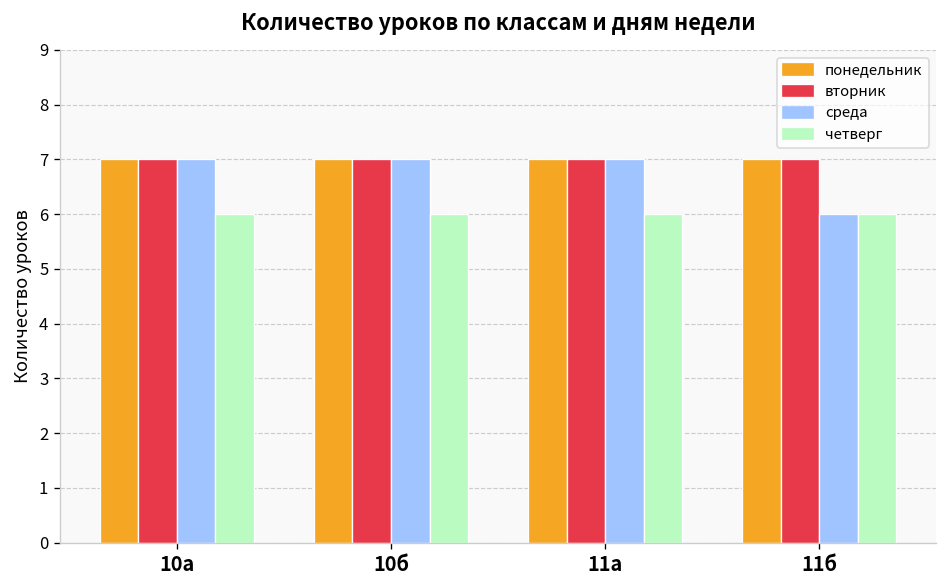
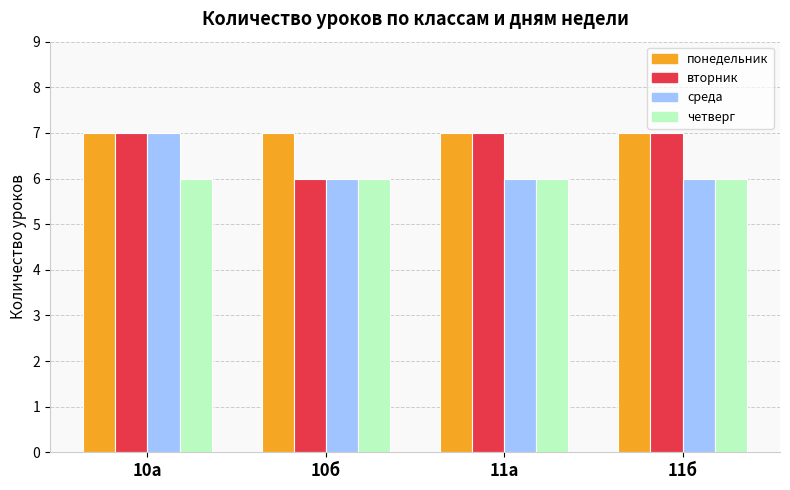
  {
    "понедельник": {
      "10а": 7,
      "10б": 7,
      "11а": 7,
      "11б": 7
    },
    "вторник": {
      "10а": 7,
-     "10б": 7,
+     "10б": 6,
      "11а": 7,
      "11б": 7
    },
    "среда": {
      "10а": 7,
-     "10б": 7,
-     "11а": 7,
+     "10б": 6,
+     "11а": 6,
      "11б": 6
    },
    "четверг": {
      "10а": 6,
      "10б": 6,
      "11а": 6,
      "11б": 6
    }
  }
